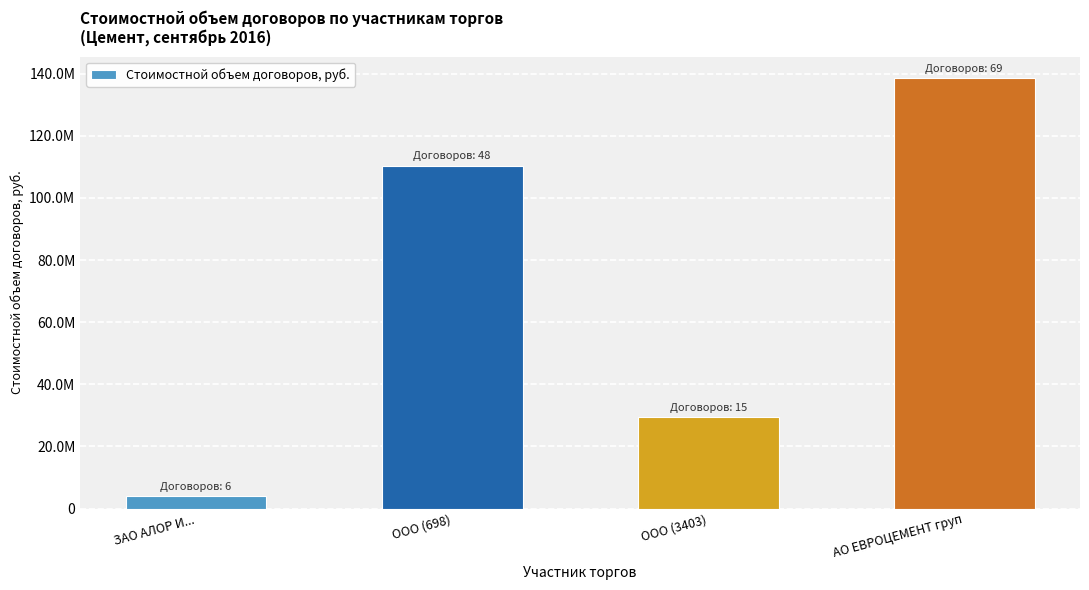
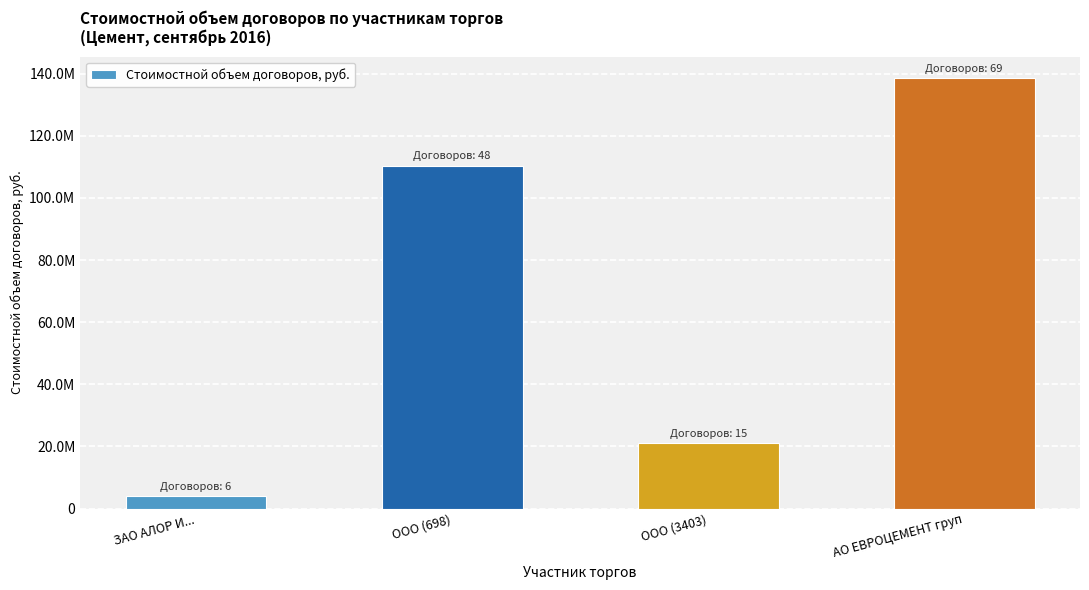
  {
-   "ООО (3403)": 30000000
+   "ООО (3403)": 21000000
  }
